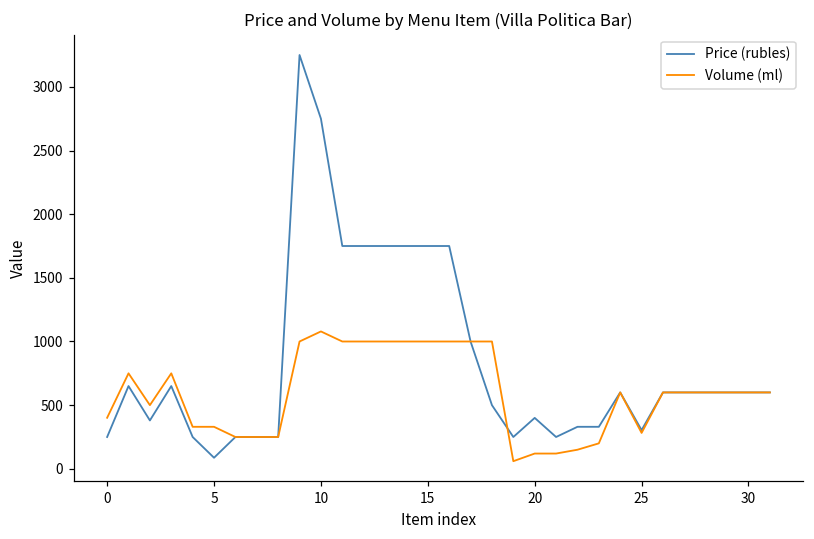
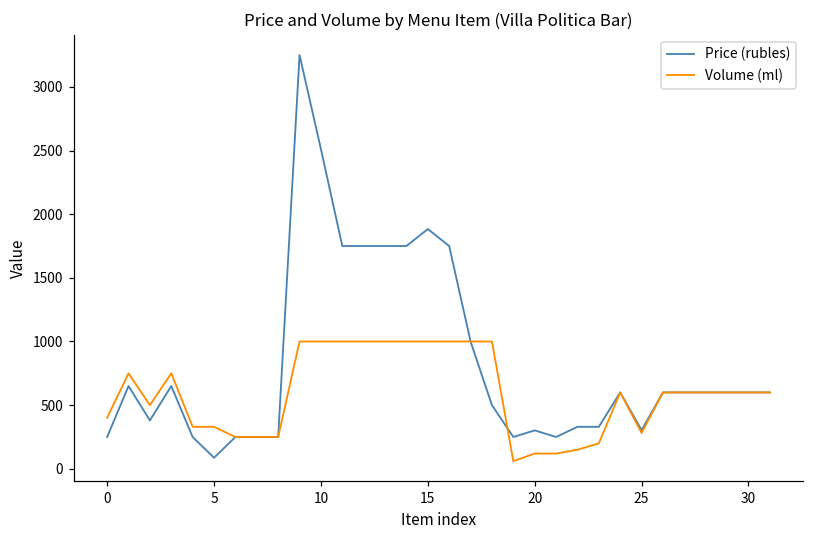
  {
    "Price (rubles)": {
      "0": 250,
      "5": 90,
-     "10": 2750,
-     "15": 1750,
-     "20": 400,
+     "10": 2510,
+     "15": 1880,
+     "20": 300,
      "25": 300
    },
    "Volume (ml)": {
      "0": 400,
      "5": 330,
-     "10": 1080,
+     "10": 1000,
      "15": 1000,
      "20": 120,
      "25": 280
    }
  }
